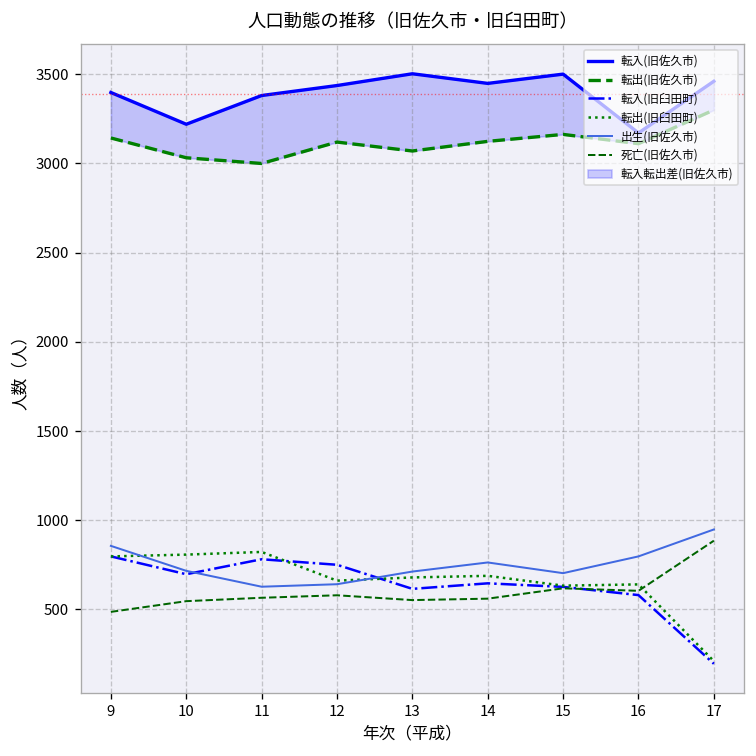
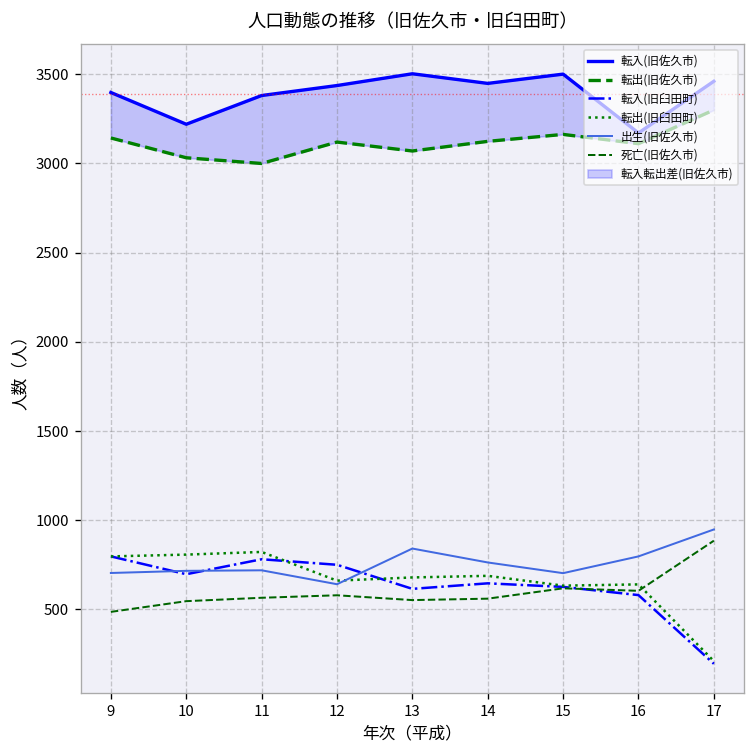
  {
    "出生(旧佐久市)": {
-     "9": 860,
+     "9": 700,
      "10": 720,
-     "11": 630,
+     "11": 720,
      "12": 640,
-     "13": 710,
+     "13": 840,
      "14": 760,
      "15": 700,
      "16": 800,
      "17": 950
    }
  }
